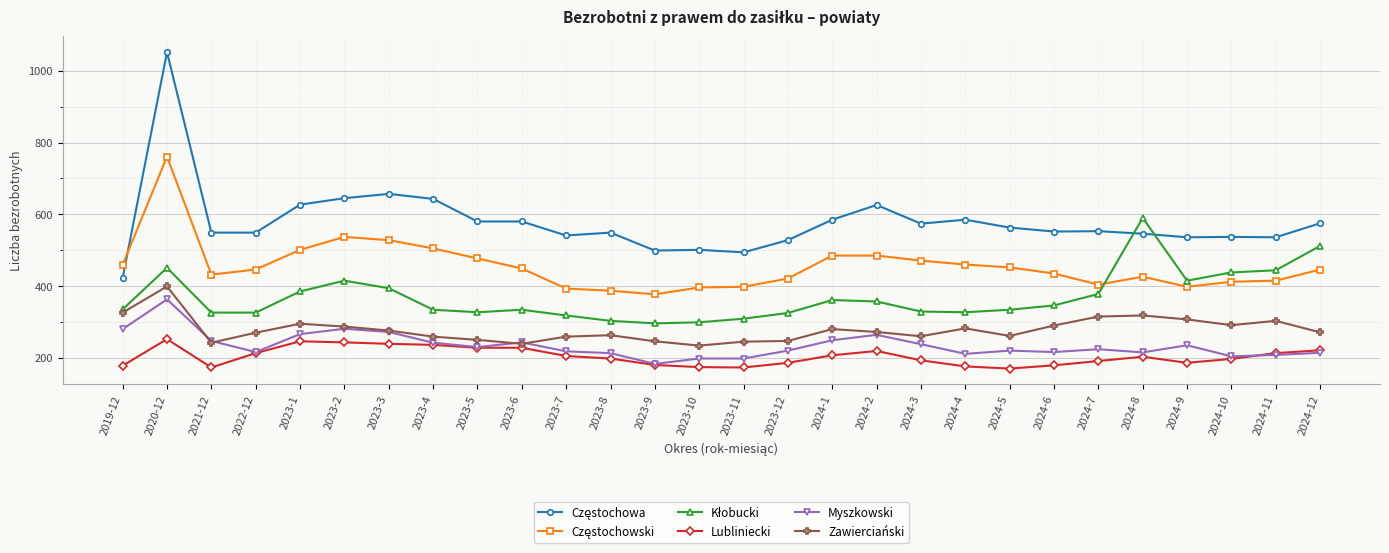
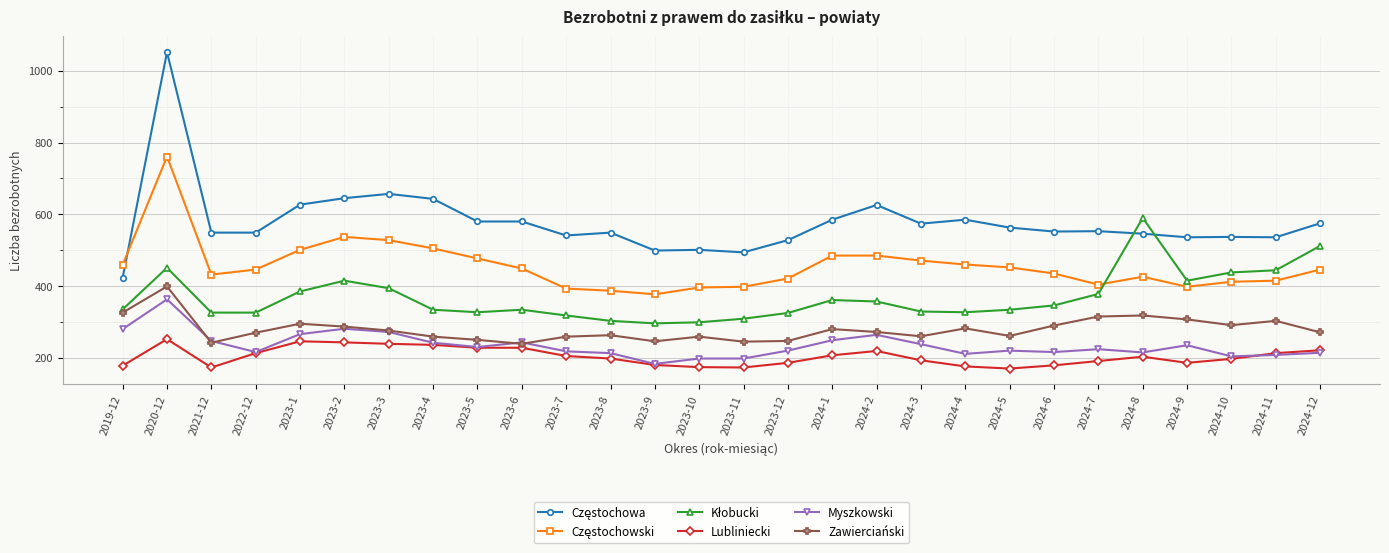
  {
    "Częstochowa": {
      "2019-12": 420,
      "2020-12": 1050,
      "2021-12": 550,
      "2022-12": 550,
      "2023-1": 630,
      "2023-2": 650,
      "2023-3": 660,
      "2023-4": 640,
      "2023-5": 580,
      "2023-6": 580,
      "2023-7": 540,
      "2023-8": 550,
      "2023-9": 500,
      "2023-10": 500,
      "2023-11": 490,
      "2023-12": 530,
      "2024-1": 590,
      "2024-2": 630,
      "2024-3": 570,
      "2024-4": 590,
      "2024-5": 560,
      "2024-6": 550,
      "2024-7": 550,
      "2024-8": 550,
      "2024-9": 540,
      "2024-10": 540,
      "2024-11": 540,
      "2024-12": 580
    },
    "Częstochowski": {
      "2019-12": 460,
      "2020-12": 760,
      "2021-12": 430,
      "2022-12": 450,
      "2023-1": 500,
      "2023-2": 540,
      "2023-3": 530,
      "2023-4": 510,
      "2023-5": 480,
      "2023-6": 450,
      "2023-7": 390,
      "2023-8": 390,
      "2023-9": 380,
      "2023-10": 400,
      "2023-11": 400,
      "2023-12": 420,
      "2024-1": 490,
      "2024-2": 490,
      "2024-3": 470,
      "2024-4": 460,
      "2024-5": 450,
      "2024-6": 440,
      "2024-7": 400,
      "2024-8": 430,
      "2024-9": 400,
      "2024-10": 410,
      "2024-11": 420,
      "2024-12": 450
    },
    "Kłobucki": {
      "2019-12": 340,
      "2020-12": 450,
      "2021-12": 330,
      "2022-12": 330,
      "2023-1": 390,
      "2023-2": 420,
      "2023-3": 390,
      "2023-4": 330,
      "2023-5": 330,
      "2023-6": 330,
      "2023-7": 320,
      "2023-8": 300,
      "2023-9": 300,
      "2023-10": 300,
      "2023-11": 310,
      "2023-12": 330,
      "2024-1": 360,
      "2024-2": 360,
      "2024-3": 330,
      "2024-4": 330,
      "2024-5": 330,
      "2024-6": 350,
      "2024-7": 380,
      "2024-8": 590,
      "2024-9": 420,
      "2024-10": 440,
      "2024-11": 440,
      "2024-12": 510
    },
    "Lubliniecki": {
      "2019-12": 180,
      "2020-12": 250,
      "2021-12": 170,
      "2023-1": 250,
      "2023-2": 240,
      "2023-3": 240,
      "2023-6": 230,
      "2023-7": 210,
      "2023-8": 200,
      "2023-10": 170,
      "2023-11": 170,
      "2023-12": 190,
      "2024-1": 210,
      "2024-2": 220,
      "2024-3": 190,
      "2024-4": 180,
      "2024-5": 170,
      "2024-6": 180,
      "2024-7": 190,
      "2024-8": 200,
      "2024-9": 190
    },
    "Myszkowski": {
      "2019-12": 280,
      "2020-12": 360,
      "2023-1": 270,
      "2023-7": 220,
      "2023-8": 210,
      "2023-10": 200,
      "2023-11": 200,
      "2023-12": 220,
      "2024-1": 250,
      "2024-2": 260,
      "2024-3": 240,
      "2024-4": 210,
      "2024-5": 220,
      "2024-6": 220,
      "2024-7": 220,
      "2024-8": 220,
      "2024-9": 240
    },
    "Zawierciański": {
      "2019-12": 330,
      "2020-12": 400,
      "2022-12": 270,
      "2023-1": 300,
      "2023-4": 260,
      "2023-5": 250,
      "2023-7": 260,
      "2023-8": 260,
      "2023-9": 250,
-     "2023-10": 230,
+     "2023-10": 260,
      "2023-11": 250,
      "2023-12": 250,
      "2024-1": 280,
      "2024-2": 270,
      "2024-3": 260,
      "2024-4": 280,
      "2024-5": 260,
      "2024-6": 290,
      "2024-7": 320,
      "2024-8": 320,
      "2024-9": 310,
      "2024-10": 290,
      "2024-11": 300,
      "2024-12": 270
    }
  }
